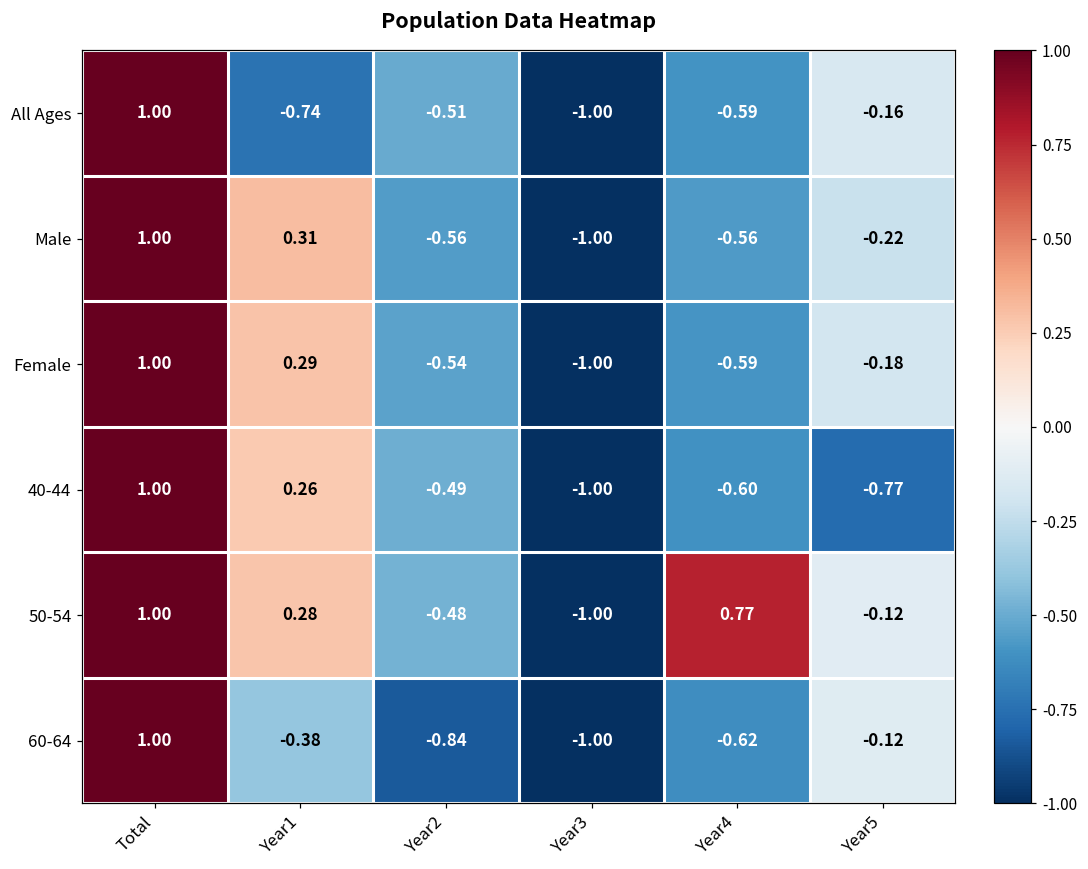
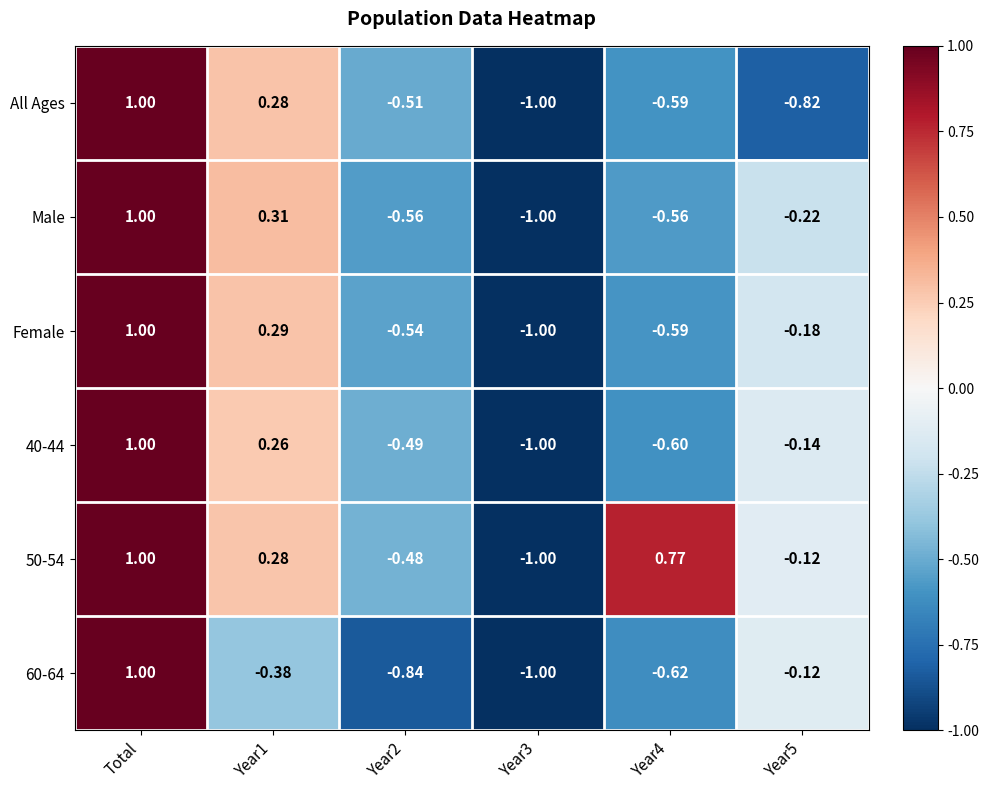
  {
    "All Ages": {
      "Total": 1.00,
-     "Year1": -0.74,
+     "Year1": 0.28,
      "Year2": -0.51,
      "Year3": -1.00,
      "Year4": -0.59,
-     "Year5": -0.16
+     "Year5": -0.82
    },
    "Male": {
      "Total": 1.00,
      "Year1": 0.31,
      "Year2": -0.56,
      "Year3": -1.00,
      "Year4": -0.56,
      "Year5": -0.22
    },
    "Female": {
      "Total": 1.00,
      "Year1": 0.29,
      "Year2": -0.54,
      "Year3": -1.00,
      "Year4": -0.59,
      "Year5": -0.18
    },
    "40-44": {
      "Total": 1.00,
      "Year1": 0.26,
      "Year2": -0.49,
      "Year3": -1.00,
      "Year4": -0.60,
-     "Year5": -0.77
+     "Year5": -0.14
    },
    "50-54": {
      "Total": 1.00,
      "Year1": 0.28,
      "Year2": -0.48,
      "Year3": -1.00,
      "Year4": 0.77,
      "Year5": -0.12
    },
    "60-64": {
      "Total": 1.00,
      "Year1": -0.38,
      "Year2": -0.84,
      "Year3": -1.00,
      "Year4": -0.62,
      "Year5": -0.12
    }
  }
